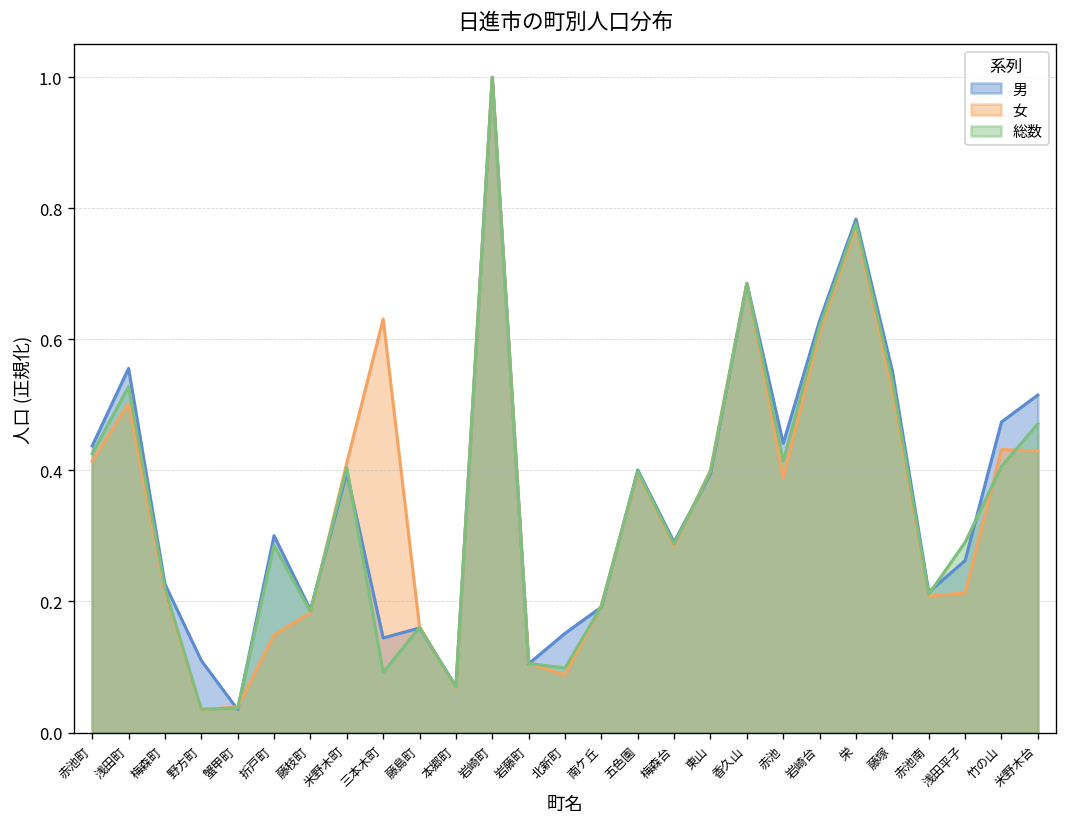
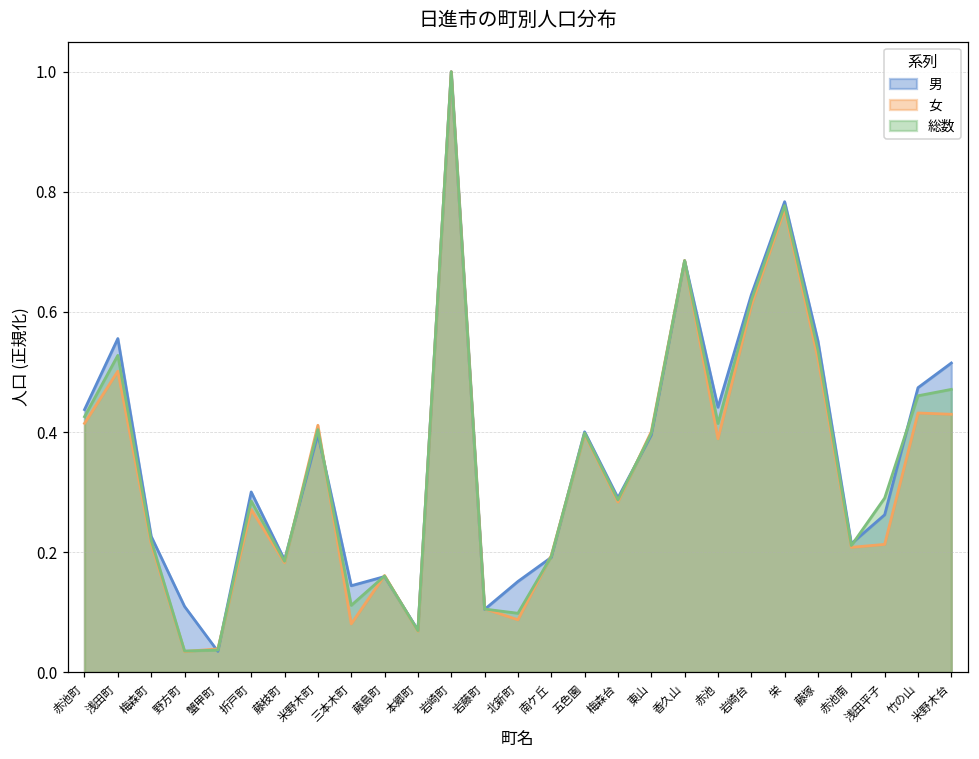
  {
    "男": {
      "赤池町": 0.44,
      "浅田町": 0.56,
      "梅森町": 0.23,
      "野方町": 0.11,
      "折戸町": 0.30,
      "米野木町": 0.40,
      "三本木町": 0.14,
      "北新町": 0.15,
      "赤池": 0.44,
      "岩崎台": 0.63,
      "栄": 0.78,
      "藤塚": 0.55,
      "浅田平子": 0.26,
      "竹の山": 0.47,
      "米野木台": 0.52
    },
    "女": {
      "赤池町": 0.41,
      "浅田町": 0.50,
      "梅森町": 0.21,
-     "折戸町": 0.15,
+     "折戸町": 0.27,
      "米野木町": 0.41,
-     "三本木町": 0.63,
+     "三本木町": 0.08,
      "北新町": 0.09,
      "赤池": 0.39,
      "岩崎台": 0.61,
      "栄": 0.77,
      "藤塚": 0.52,
      "浅田平子": 0.21,
      "竹の山": 0.43,
      "米野木台": 0.43
    },
    "総数": {
      "赤池町": 0.43,
      "浅田町": 0.53,
      "梅森町": 0.22,
      "折戸町": 0.29,
      "米野木町": 0.40,
-     "三本木町": 0.09,
+     "三本木町": 0.11,
      "北新町": 0.10,
      "赤池": 0.41,
      "岩崎台": 0.62,
      "栄": 0.78,
      "藤塚": 0.54,
      "浅田平子": 0.29,
-     "竹の山": 0.41,
+     "竹の山": 0.46,
      "米野木台": 0.47
    }
  }
